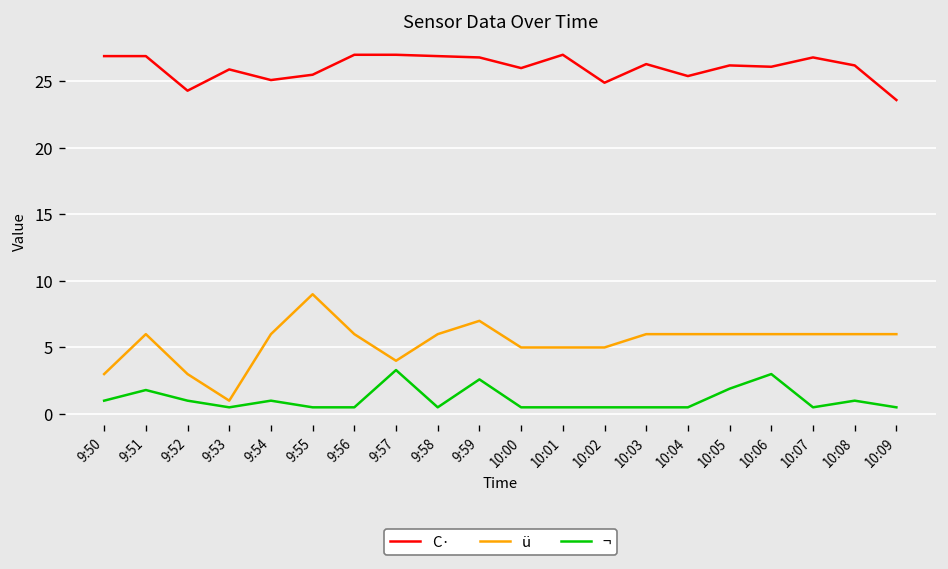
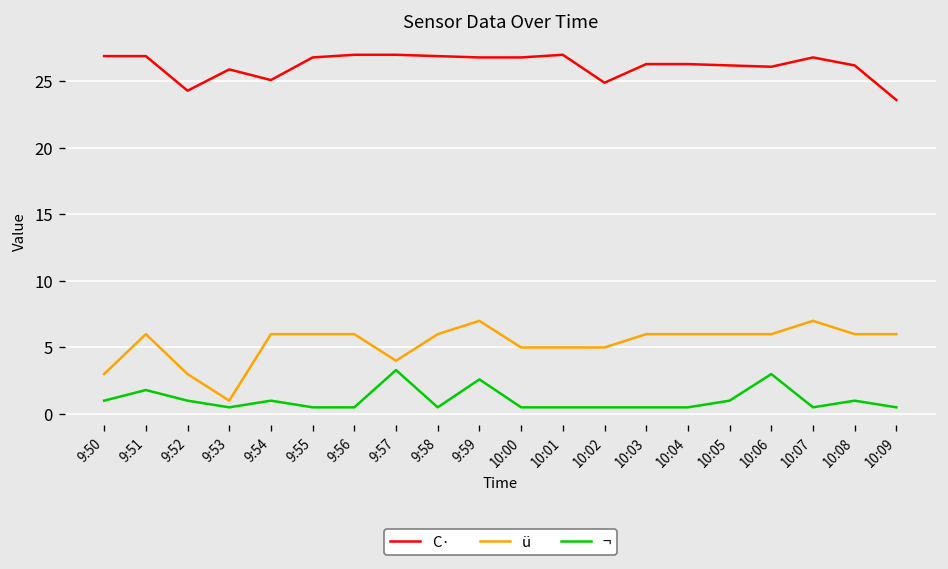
  {
    "C·": {
      "9:50": 26.9,
      "9:51": 26.9,
      "9:52": 24.3,
      "9:53": 25.9,
      "9:54": 25.1,
-     "9:55": 25.5,
+     "9:55": 26.8,
      "9:56": 27.0,
      "9:57": 27.0,
      "9:58": 26.9,
      "9:59": 26.8,
-     "10:00": 26.0,
+     "10:00": 26.8,
      "10:01": 27.0,
      "10:02": 24.9,
      "10:03": 26.3,
-     "10:04": 25.4,
+     "10:04": 26.3,
      "10:05": 26.2,
      "10:06": 26.1,
      "10:07": 26.8,
      "10:08": 26.2,
      "10:09": 23.6
    },
    "ü": {
      "9:50": 3,
      "9:51": 6,
      "9:52": 3,
      "9:53": 1,
      "9:54": 6,
-     "9:55": 9,
+     "9:55": 6,
      "9:56": 6,
      "9:57": 4,
      "9:58": 6,
      "9:59": 7,
      "10:00": 5,
      "10:01": 5,
      "10:02": 5,
      "10:03": 6,
      "10:04": 6,
      "10:05": 6,
      "10:06": 6,
-     "10:07": 6,
+     "10:07": 7,
      "10:08": 6,
      "10:09": 6
    },
    "¬": {
      "9:50": 1.0,
      "9:51": 1.8,
      "9:52": 1.0,
      "9:53": 0.5,
      "9:54": 1.0,
      "9:55": 0.5,
      "9:56": 0.5,
      "9:57": 3.3,
      "9:58": 0.5,
      "9:59": 2.6,
      "10:00": 0.5,
      "10:01": 0.5,
      "10:02": 0.5,
      "10:03": 0.5,
      "10:04": 0.5,
-     "10:05": 1.9,
+     "10:05": 1.0,
      "10:06": 3.0,
      "10:07": 0.5,
      "10:08": 1.0,
      "10:09": 0.5
    }
  }
